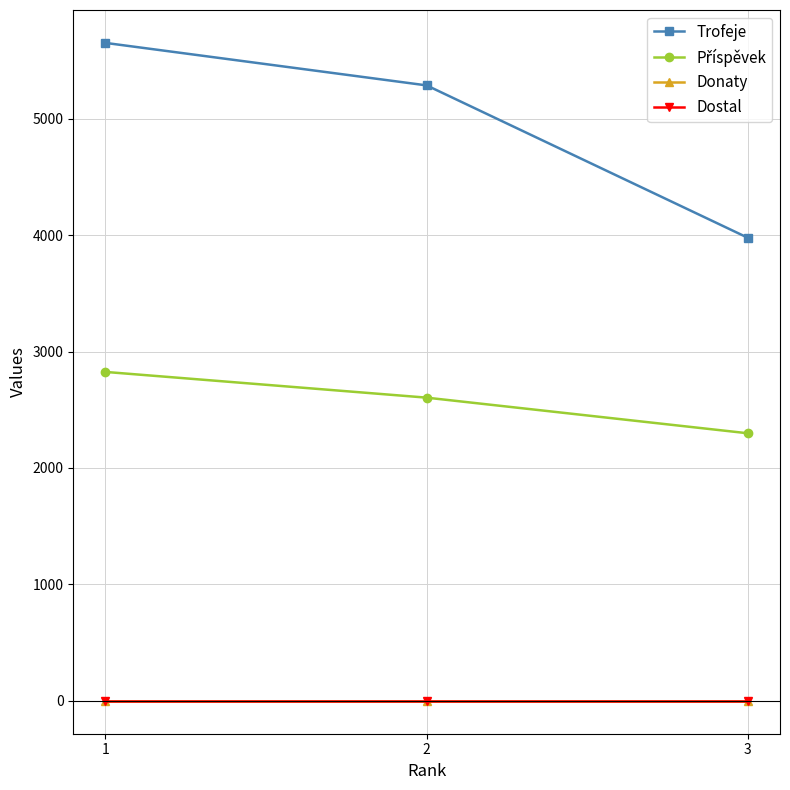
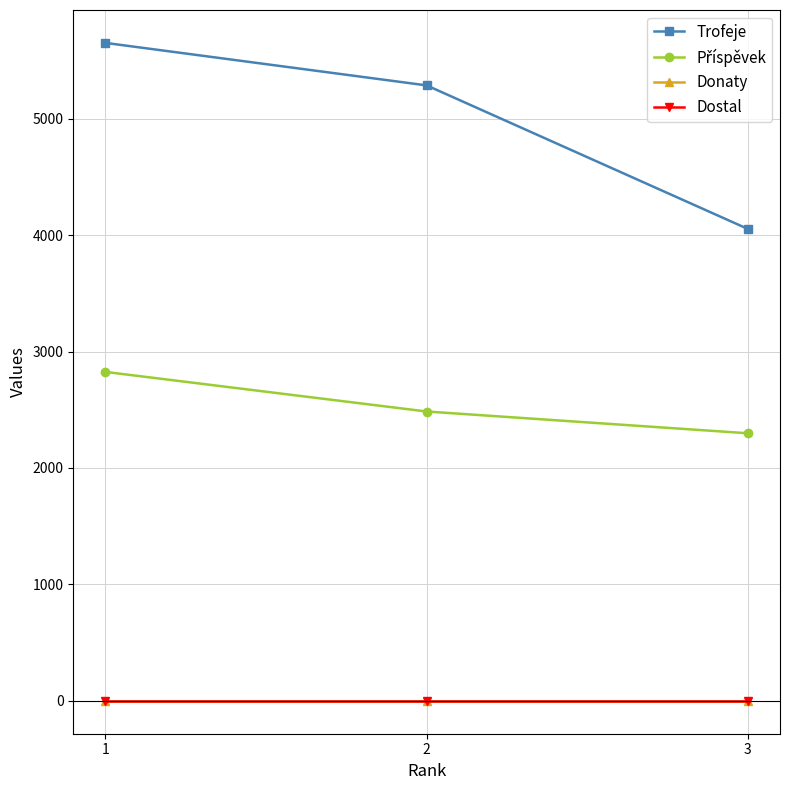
  {
    "Trofeje": {
      "1": 5650,
      "2": 5290,
-     "3": 3980
+     "3": 4050
    },
    "Příspěvek": {
      "1": 2830,
-     "2": 2600,
+     "2": 2490,
      "3": 2300
    },
    "Dostal": {
      "1": 0,
      "2": 0,
      "3": 0
    }
  }
